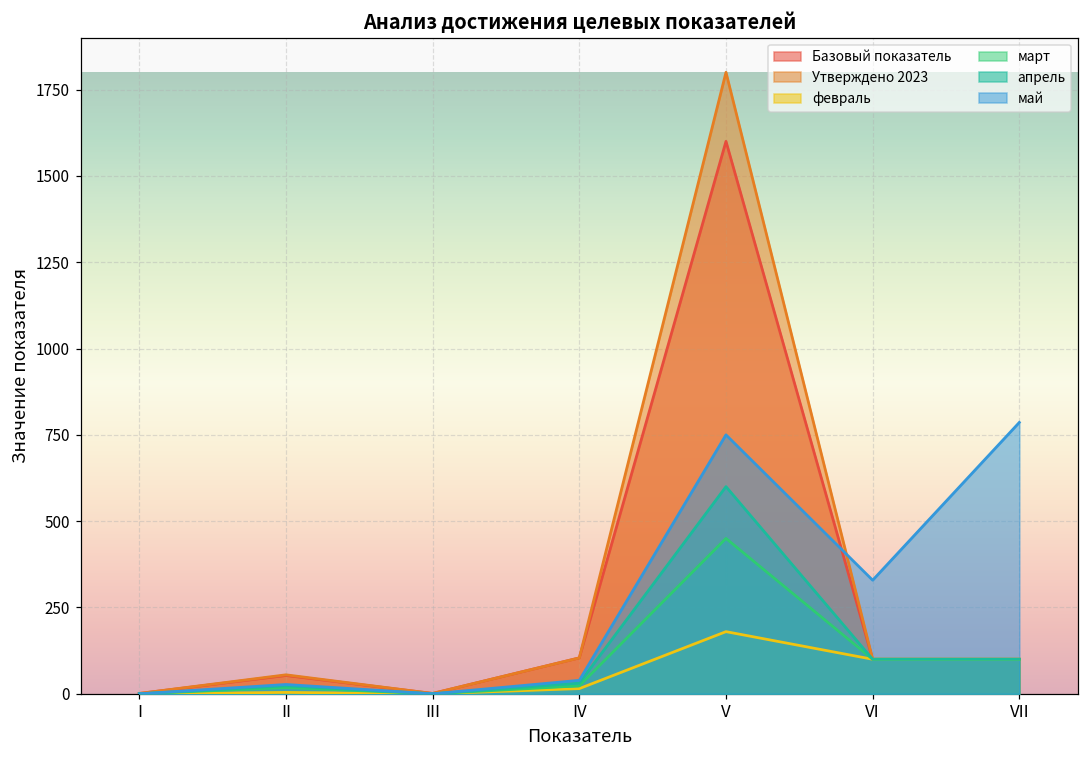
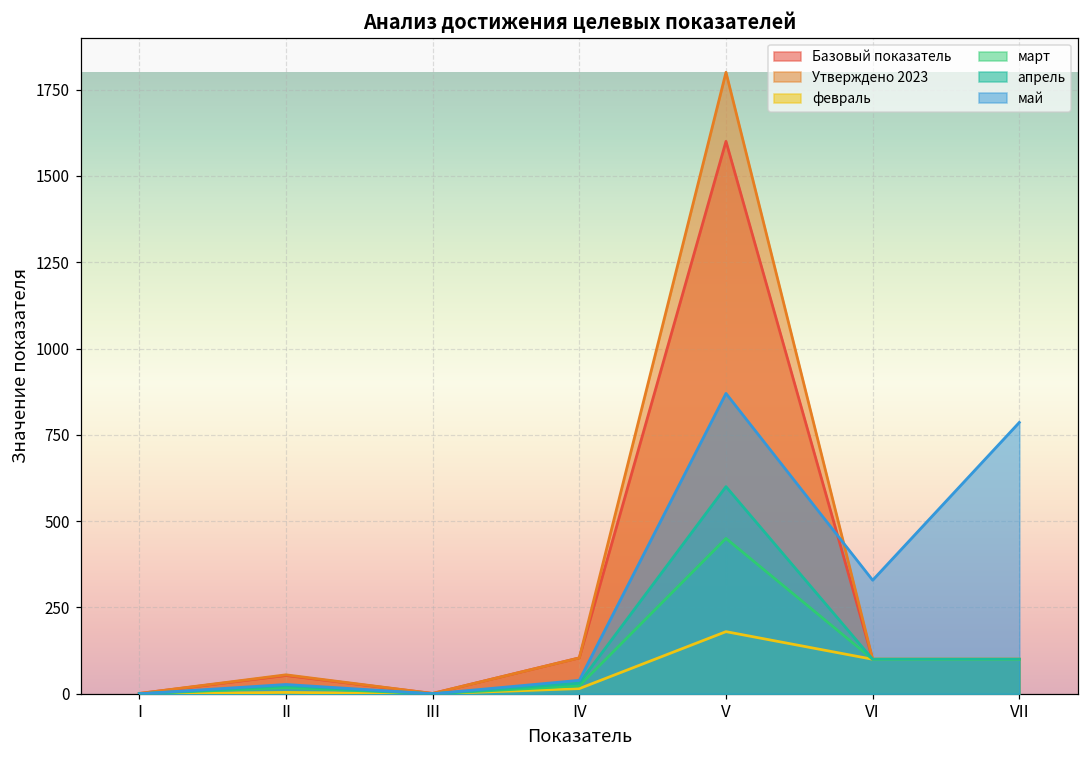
  {
    "май": {
-     "V": 750,
+     "V": 870,
      "VI": 330,
      "VII": 790
    }
  }
